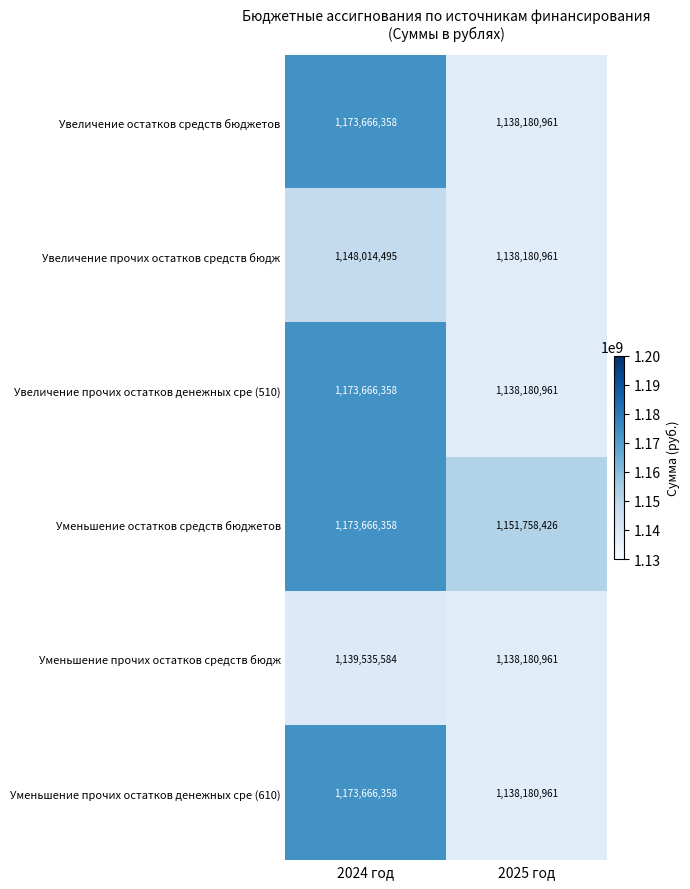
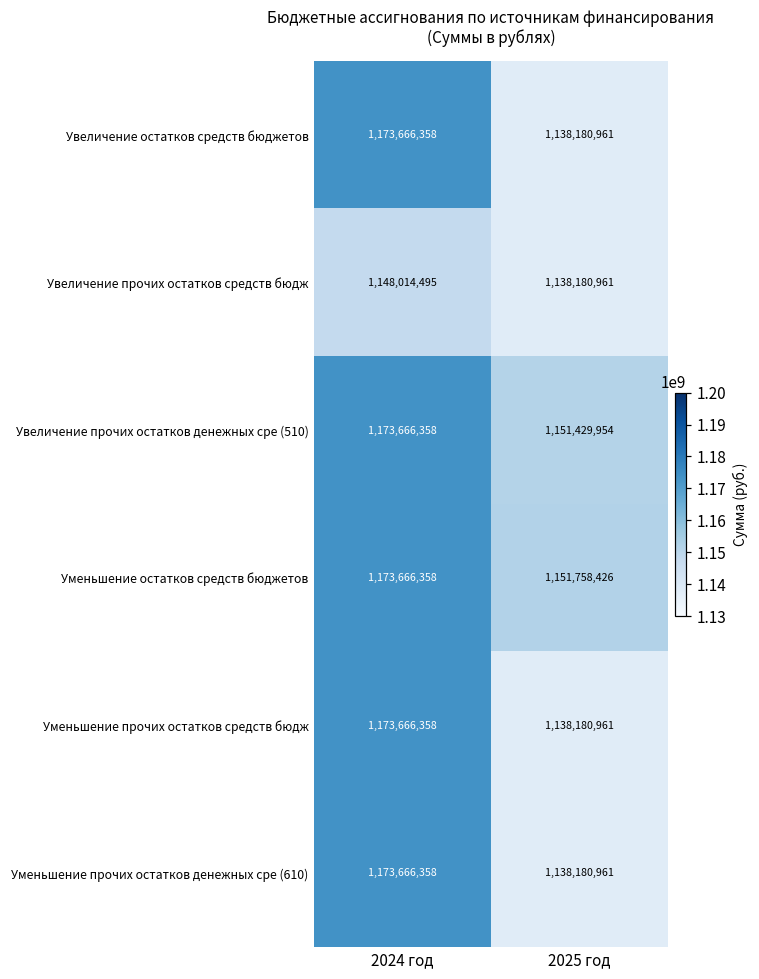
  {
    "Увеличение остатков средств бюджетов": {
      "2024 год": "1,173,666,358",
      "2025 год": "1,138,180,961"
    },
    "Увеличение прочих остатков средств бюдж": {
      "2024 год": "1,148,014,495",
      "2025 год": "1,138,180,961"
    },
    "Увеличение прочих остатков денежных сре (510)": {
      "2024 год": "1,173,666,358",
-     "2025 год": "1,138,180,961"
+     "2025 год": "1,151,429,954"
    },
    "Уменьшение остатков средств бюджетов": {
      "2024 год": "1,173,666,358",
      "2025 год": "1,151,758,426"
    },
    "Уменьшение прочих остатков средств бюдж": {
-     "2024 год": "1,139,535,584",
+     "2024 год": "1,173,666,358",
      "2025 год": "1,138,180,961"
    },
    "Уменьшение прочих остатков денежных сре (610)": {
      "2024 год": "1,173,666,358",
      "2025 год": "1,138,180,961"
    }
  }
